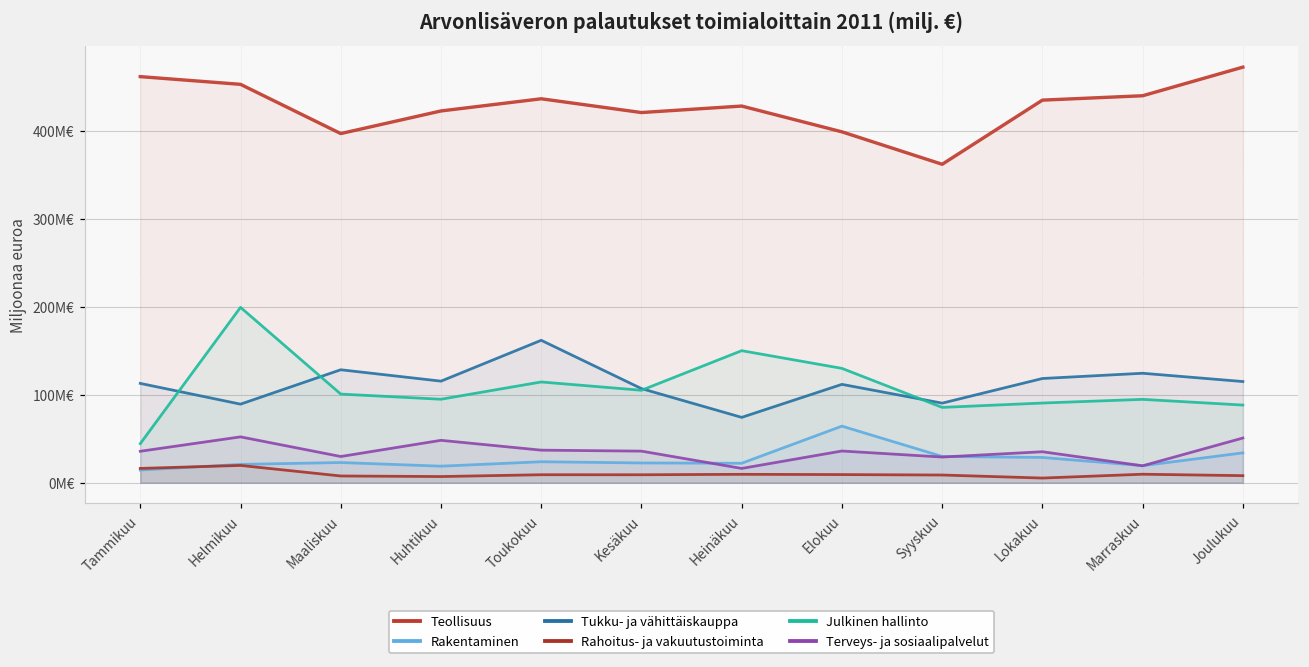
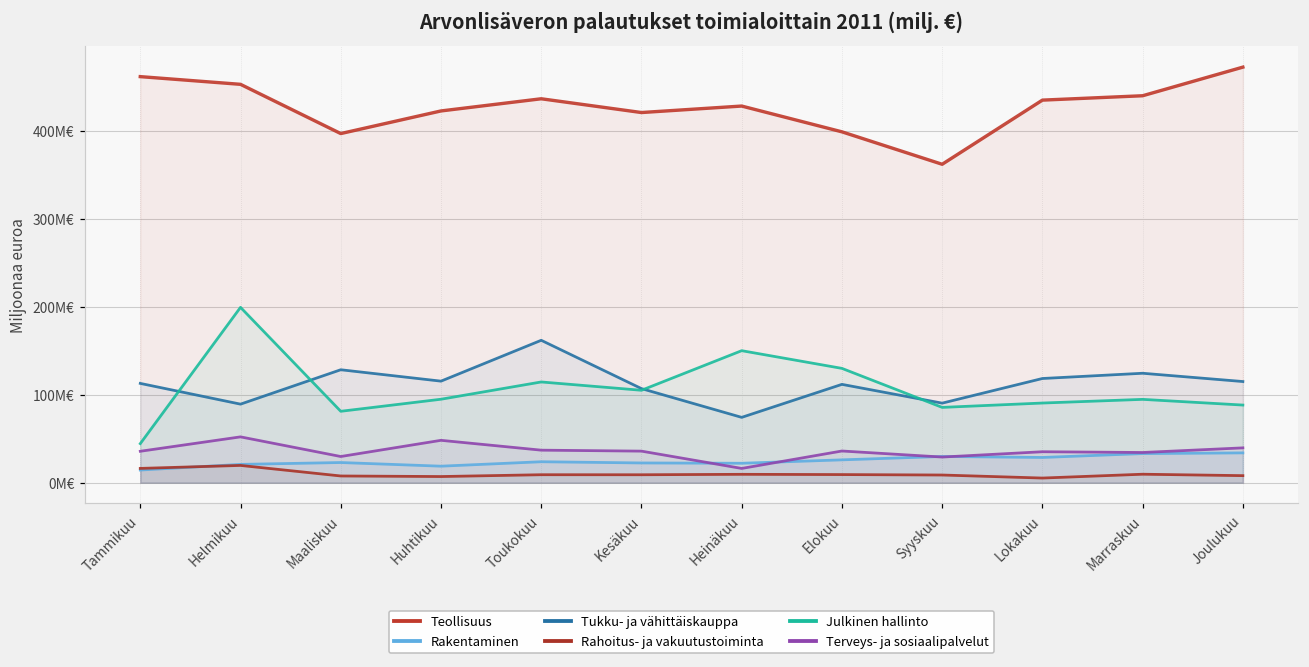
  {
    "Rakentaminen": {
      "Maaliskuu": "20M€",
      "Huhtikuu": "20M€",
      "Toukokuu": "20M€",
      "Kesäkuu": "20M€",
      "Heinäkuu": "20M€",
-     "Elokuu": "60M€",
+     "Elokuu": "30M€",
      "Lokakuu": "30M€",
-     "Marraskuu": "20M€",
+     "Marraskuu": "30M€",
      "Joulukuu": "30M€"
    },
    "Tukku- ja vähittäiskauppa": {
      "Tammikuu": "110M€",
      "Helmikuu": "90M€",
      "Maaliskuu": "130M€",
      "Huhtikuu": "120M€",
      "Toukokuu": "160M€",
      "Heinäkuu": "70M€",
      "Elokuu": "110M€",
      "Syyskuu": "90M€",
      "Lokakuu": "120M€",
      "Marraskuu": "120M€",
      "Joulukuu": "110M€"
    },
    "Julkinen hallinto": {
      "Tammikuu": "40M€",
      "Helmikuu": "200M€",
-     "Maaliskuu": "100M€",
+     "Maaliskuu": "80M€",
      "Huhtikuu": "90M€",
      "Toukokuu": "110M€",
      "Heinäkuu": "150M€",
      "Elokuu": "130M€",
      "Syyskuu": "90M€",
      "Lokakuu": "90M€",
      "Marraskuu": "90M€",
      "Joulukuu": "90M€"
    },
    "Terveys- ja sosiaalipalvelut": {
      "Tammikuu": "40M€",
      "Helmikuu": "50M€",
      "Maaliskuu": "30M€",
      "Huhtikuu": "50M€",
      "Toukokuu": "40M€",
      "Kesäkuu": "40M€",
      "Heinäkuu": "20M€",
      "Elokuu": "40M€",
      "Lokakuu": "40M€",
-     "Marraskuu": "20M€",
-     "Joulukuu": "50M€"
+     "Marraskuu": "30M€",
+     "Joulukuu": "40M€"
    }
  }
